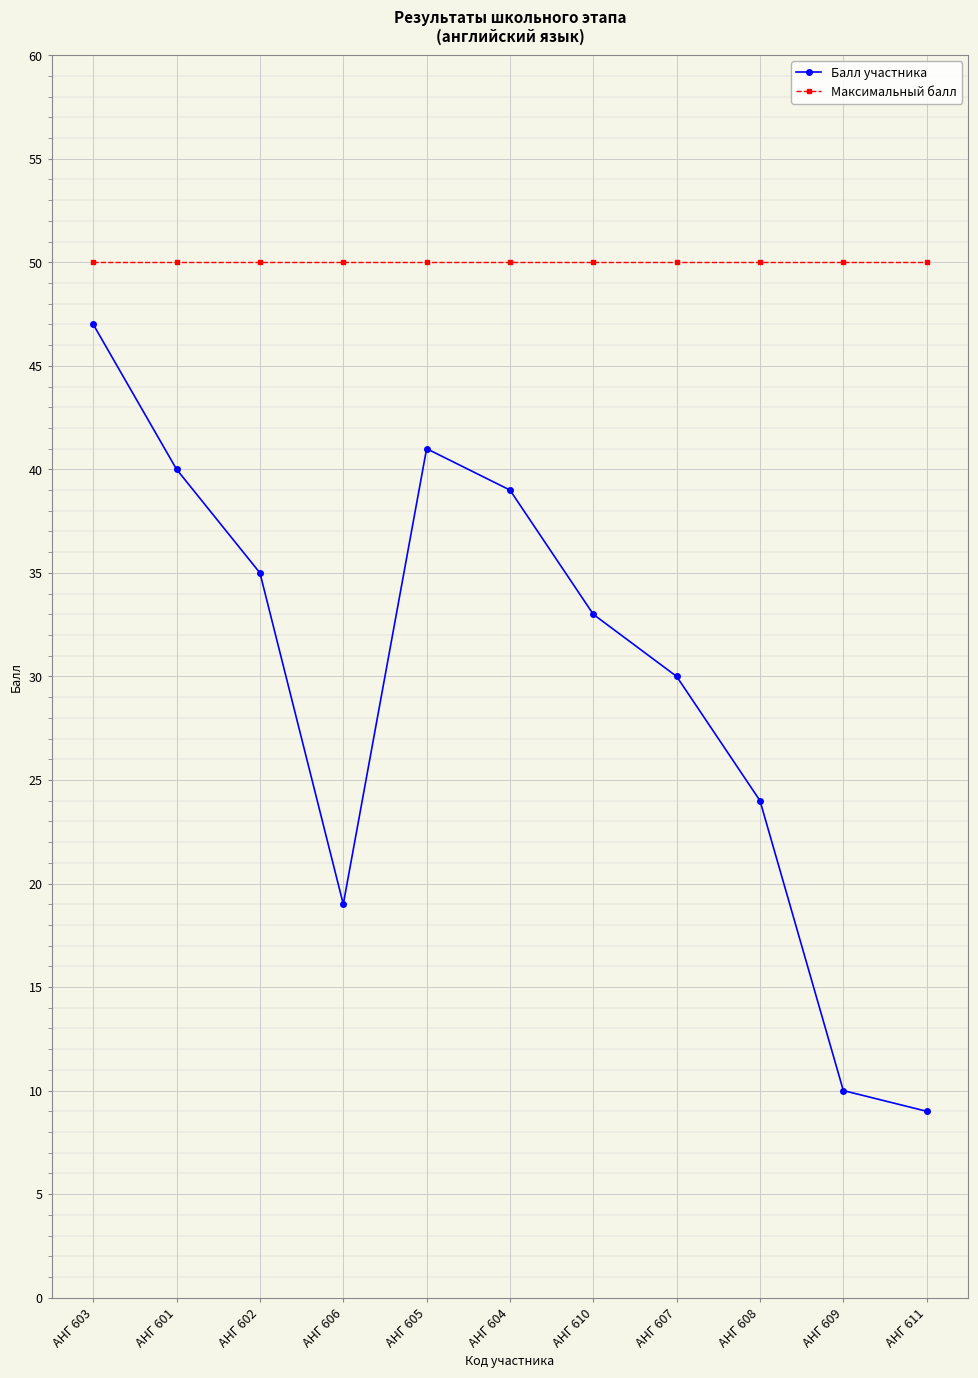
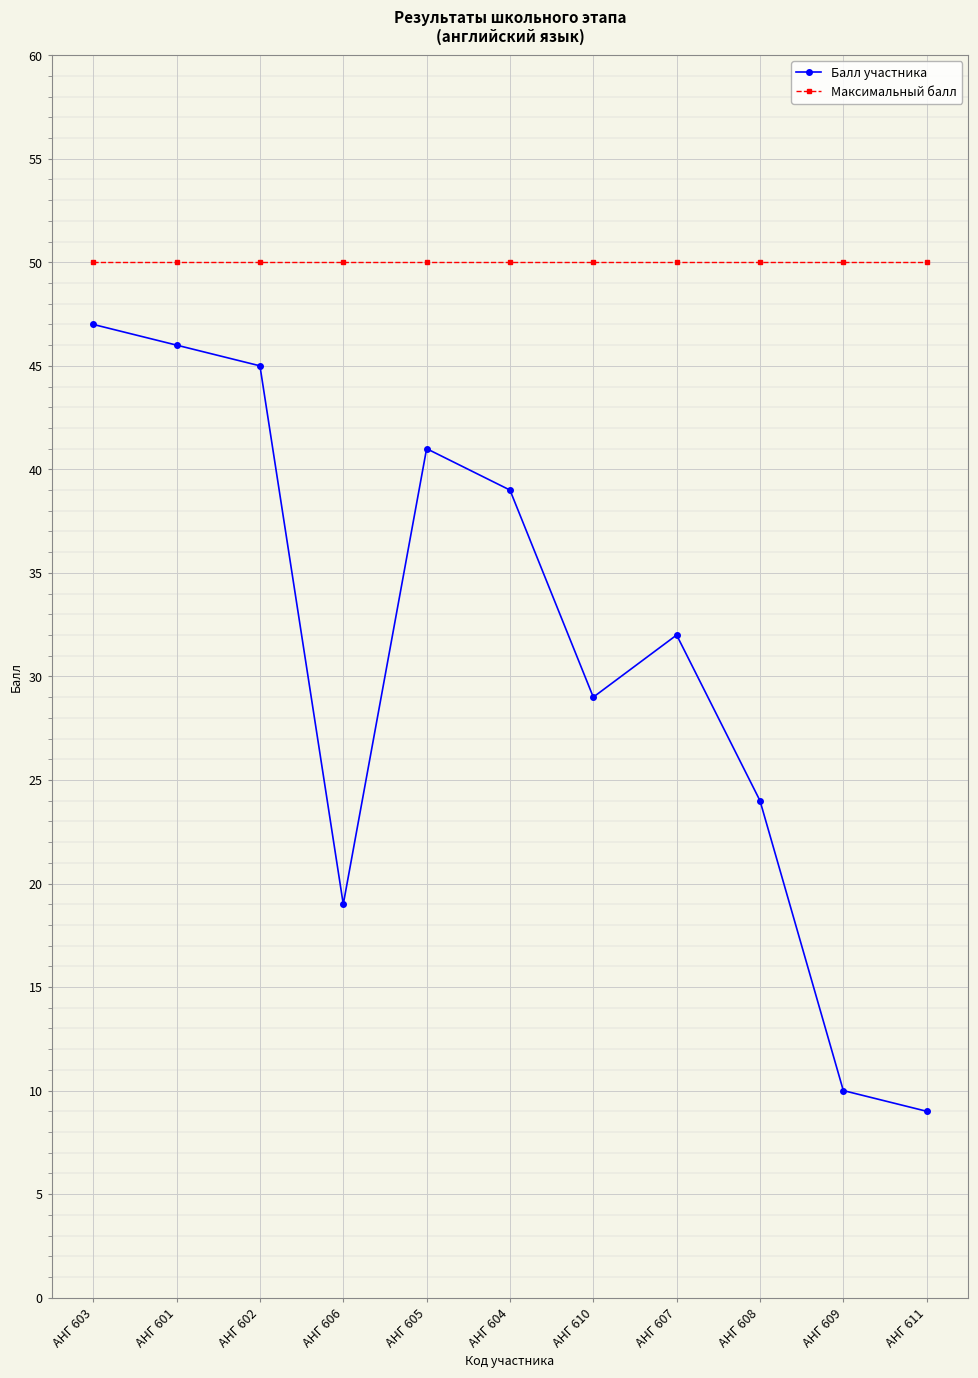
  {
    "Балл участника": {
      "АНГ 603": 47,
-     "АНГ 601": 40,
-     "АНГ 602": 35,
+     "АНГ 601": 46,
+     "АНГ 602": 45,
      "АНГ 606": 19,
      "АНГ 605": 41,
      "АНГ 604": 39,
-     "АНГ 610": 33,
-     "АНГ 607": 30,
+     "АНГ 610": 29,
+     "АНГ 607": 32,
      "АНГ 608": 24,
      "АНГ 609": 10,
      "АНГ 611": 9
    },
    "Максимальный балл": {
      "АНГ 603": 50,
      "АНГ 601": 50,
      "АНГ 602": 50,
      "АНГ 606": 50,
      "АНГ 605": 50,
      "АНГ 604": 50,
      "АНГ 610": 50,
      "АНГ 607": 50,
      "АНГ 608": 50,
      "АНГ 609": 50,
      "АНГ 611": 50
    }
  }
